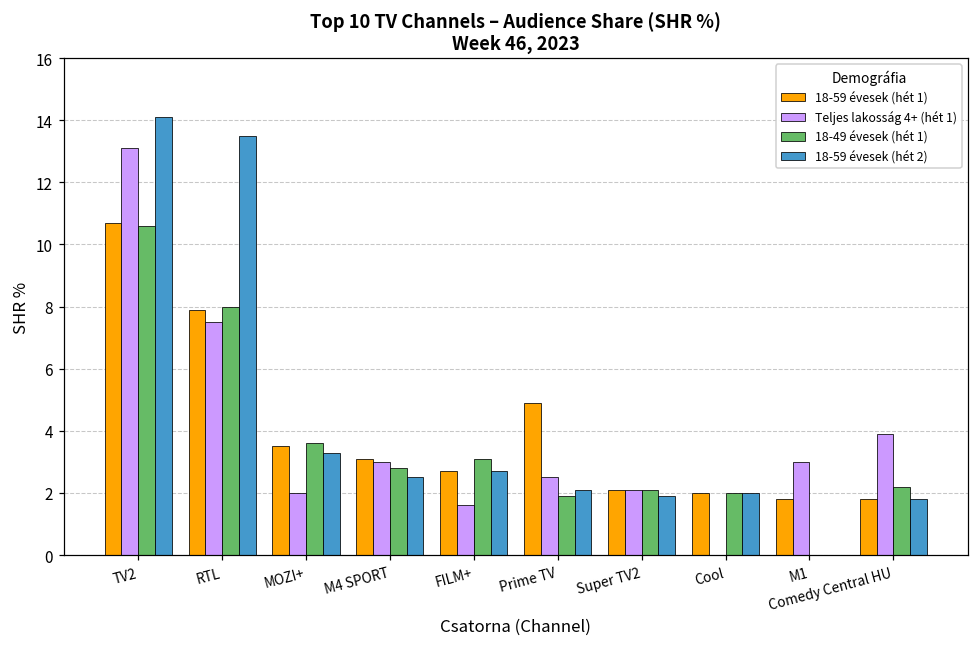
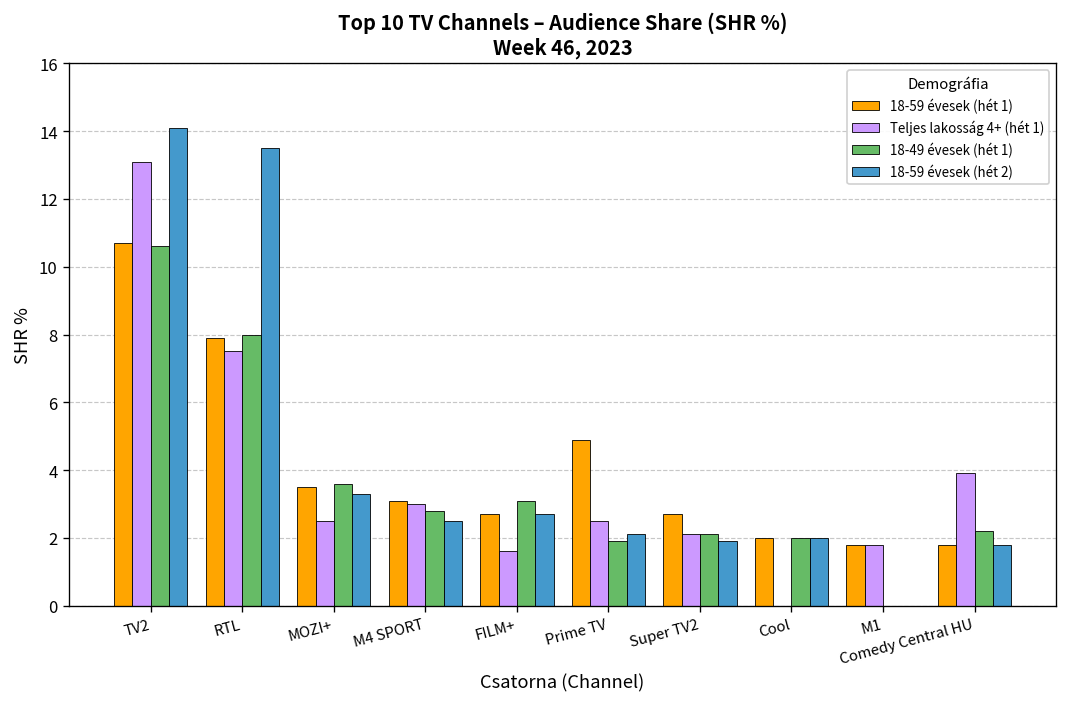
  {
    "18-59 évesek (hét 1)": {
      "TV2": 10.7,
      "RTL": 7.9,
      "MOZI+": 3.5,
      "M4 SPORT": 3.1,
      "FILM+": 2.7,
      "Prime TV": 4.9,
-     "Super TV2": 2.1,
+     "Super TV2": 2.7,
      "Cool": 2.0,
      "M1": 1.8,
      "Comedy Central HU": 1.8
    },
    "Teljes lakosság 4+ (hét 1)": {
      "TV2": 13.1,
      "RTL": 7.5,
-     "MOZI+": 2.0,
+     "MOZI+": 2.5,
      "M4 SPORT": 3.0,
      "FILM+": 1.6,
      "Prime TV": 2.5,
      "Super TV2": 2.1,
      "Cool": 0.0,
-     "M1": 3.0,
+     "M1": 1.8,
      "Comedy Central HU": 3.9
    },
    "18-49 évesek (hét 1)": {
      "TV2": 10.6,
      "RTL": 8.0,
      "MOZI+": 3.6,
      "M4 SPORT": 2.8,
      "FILM+": 3.1,
      "Prime TV": 1.9,
      "Super TV2": 2.1,
      "Cool": 2.0,
      "M1": 0.0,
      "Comedy Central HU": 2.2
    },
    "18-59 évesek (hét 2)": {
      "TV2": 14.1,
      "RTL": 13.5,
      "MOZI+": 3.3,
      "M4 SPORT": 2.5,
      "FILM+": 2.7,
      "Prime TV": 2.1,
      "Super TV2": 1.9,
      "Cool": 2.0,
      "M1": 0.0,
      "Comedy Central HU": 1.8
    }
  }
